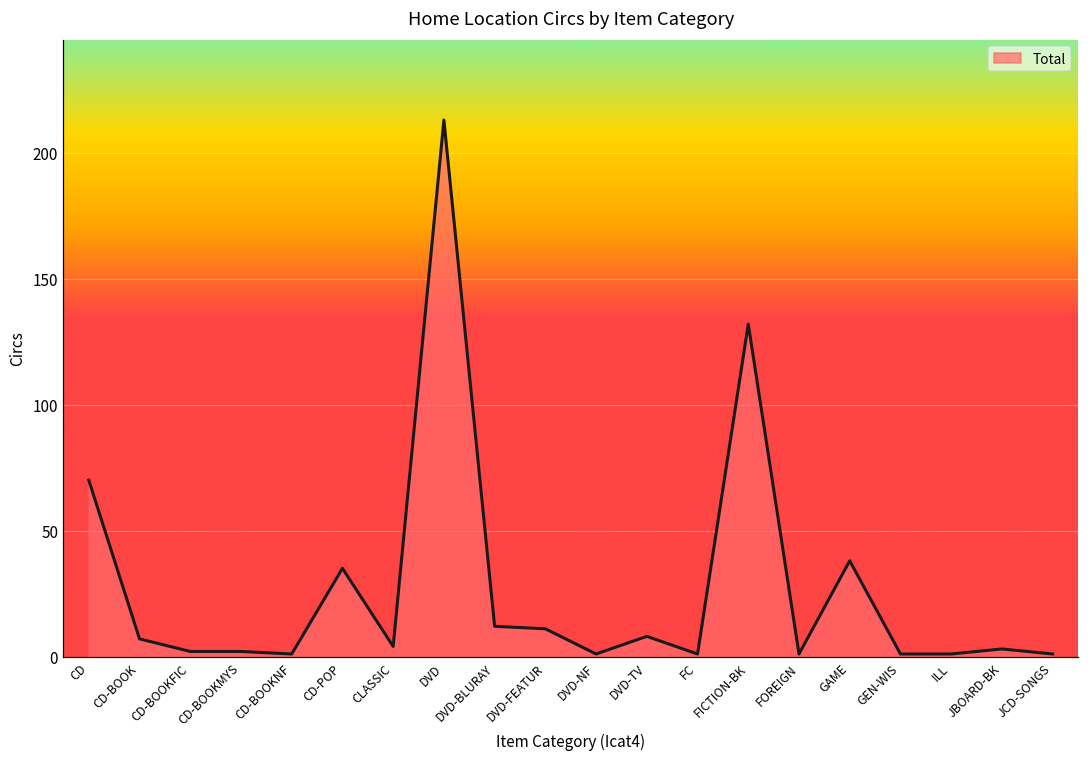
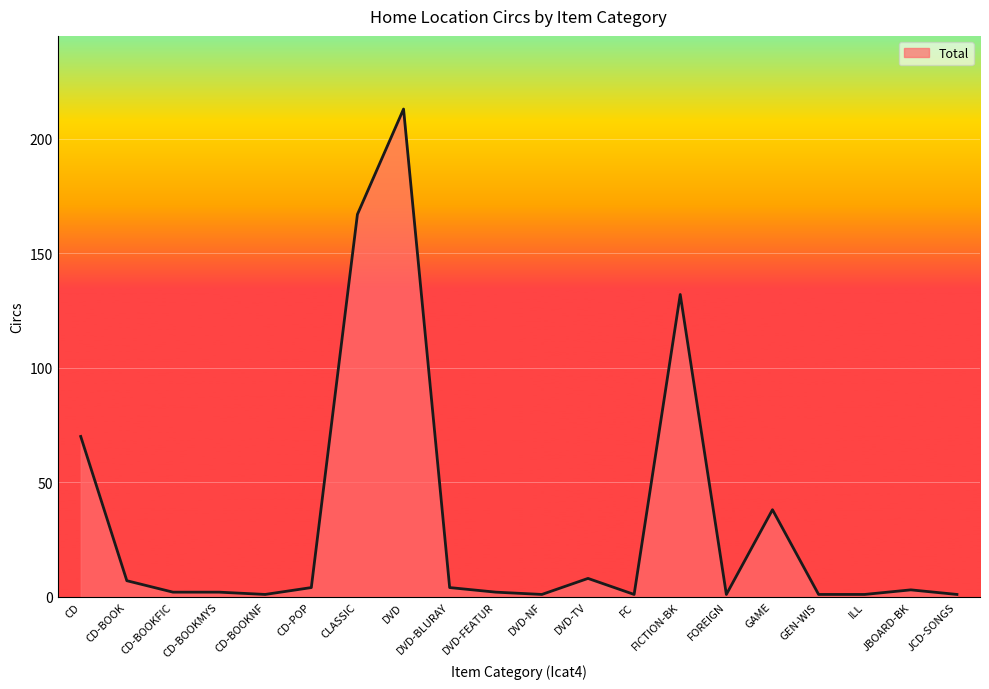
  {
    "CD": 70,
    "CD-BOOK": 7,
    "CD-BOOKFIC": 2,
    "CD-BOOKMYS": 2,
    "CD-BOOKNF": 1,
-   "CD-POP": 35,
-   "CLASSIC": 4,
+   "CD-POP": 4,
+   "CLASSIC": 167,
    "DVD": 213,
-   "DVD-BLURAY": 12,
-   "DVD-FEATUR": 11,
+   "DVD-BLURAY": 4,
+   "DVD-FEATUR": 2,
    "DVD-NF": 1,
    "DVD-TV": 8,
    "FC": 1,
    "FICTION-BK": 132,
    "FOREIGN": 1,
    "GAME": 38,
    "GEN-WIS": 1,
    "ILL": 1,
    "JBOARD-BK": 3,
    "JCD-SONGS": 1
  }
